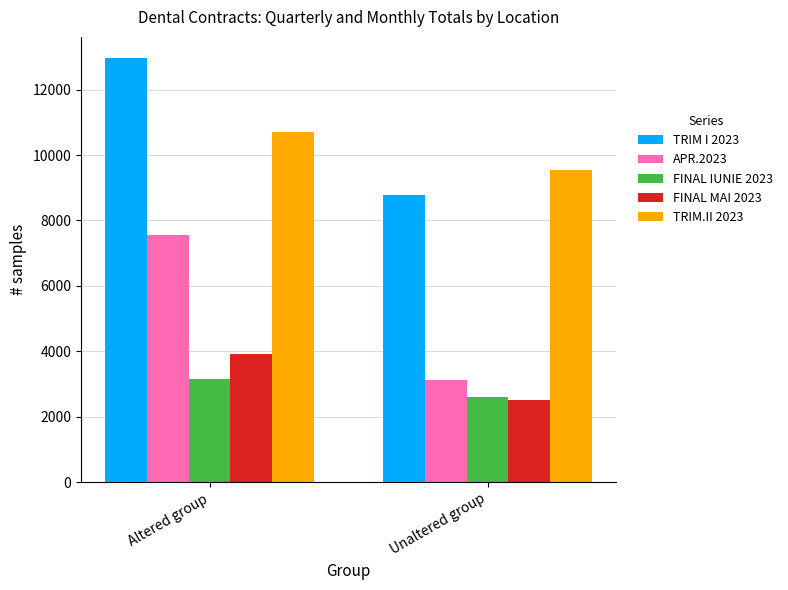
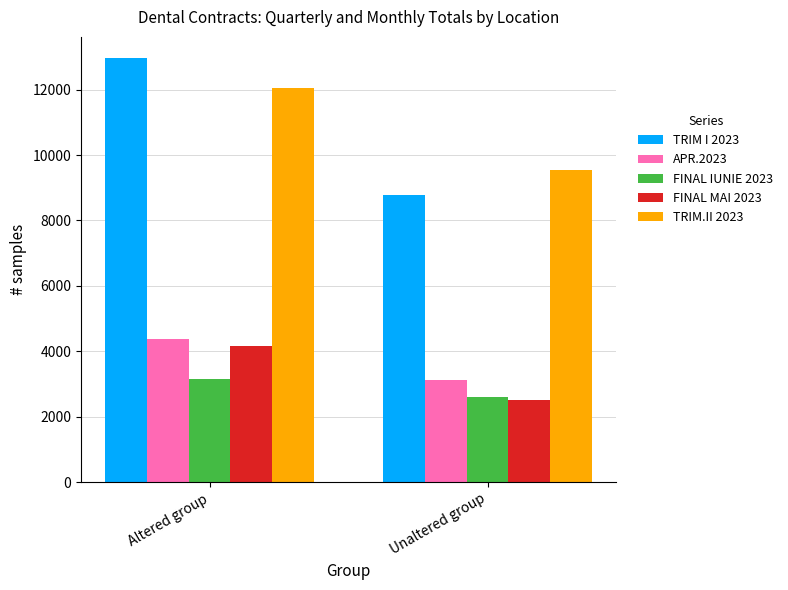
  {
    "TRIM I 2023": {
      "Altered group": 13000,
      "Unaltered group": 8800
    },
    "APR.2023": {
-     "Altered group": 7500,
+     "Altered group": 4400,
      "Unaltered group": 3100
    },
    "FINAL IUNIE 2023": {
      "Altered group": 3100,
      "Unaltered group": 2600
    },
    "FINAL MAI 2023": {
-     "Altered group": 3900,
+     "Altered group": 4200,
      "Unaltered group": 2500
    },
    "TRIM.II 2023": {
-     "Altered group": 10700,
+     "Altered group": 12000,
      "Unaltered group": 9500
    }
  }
